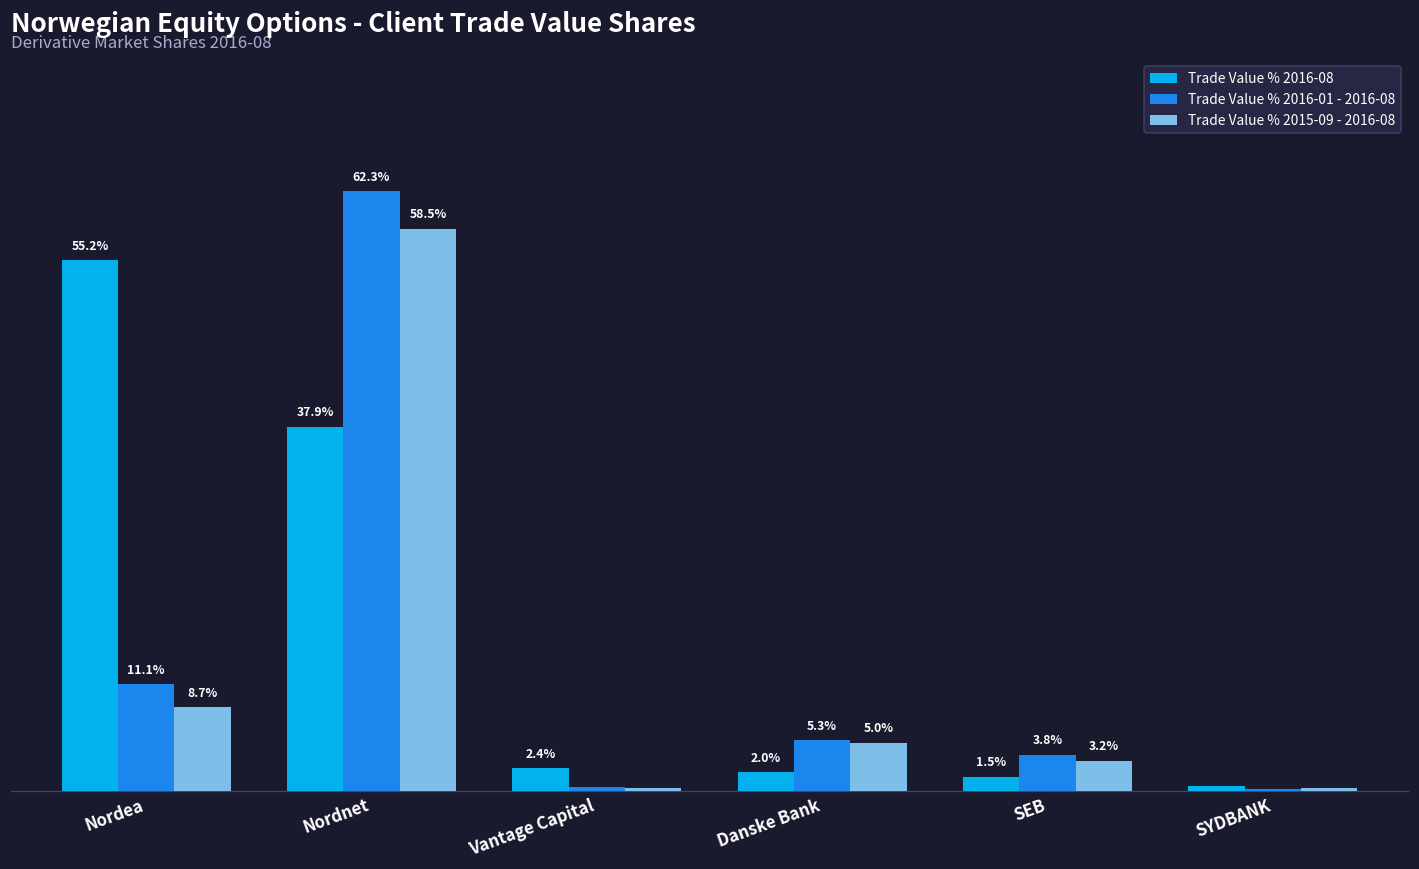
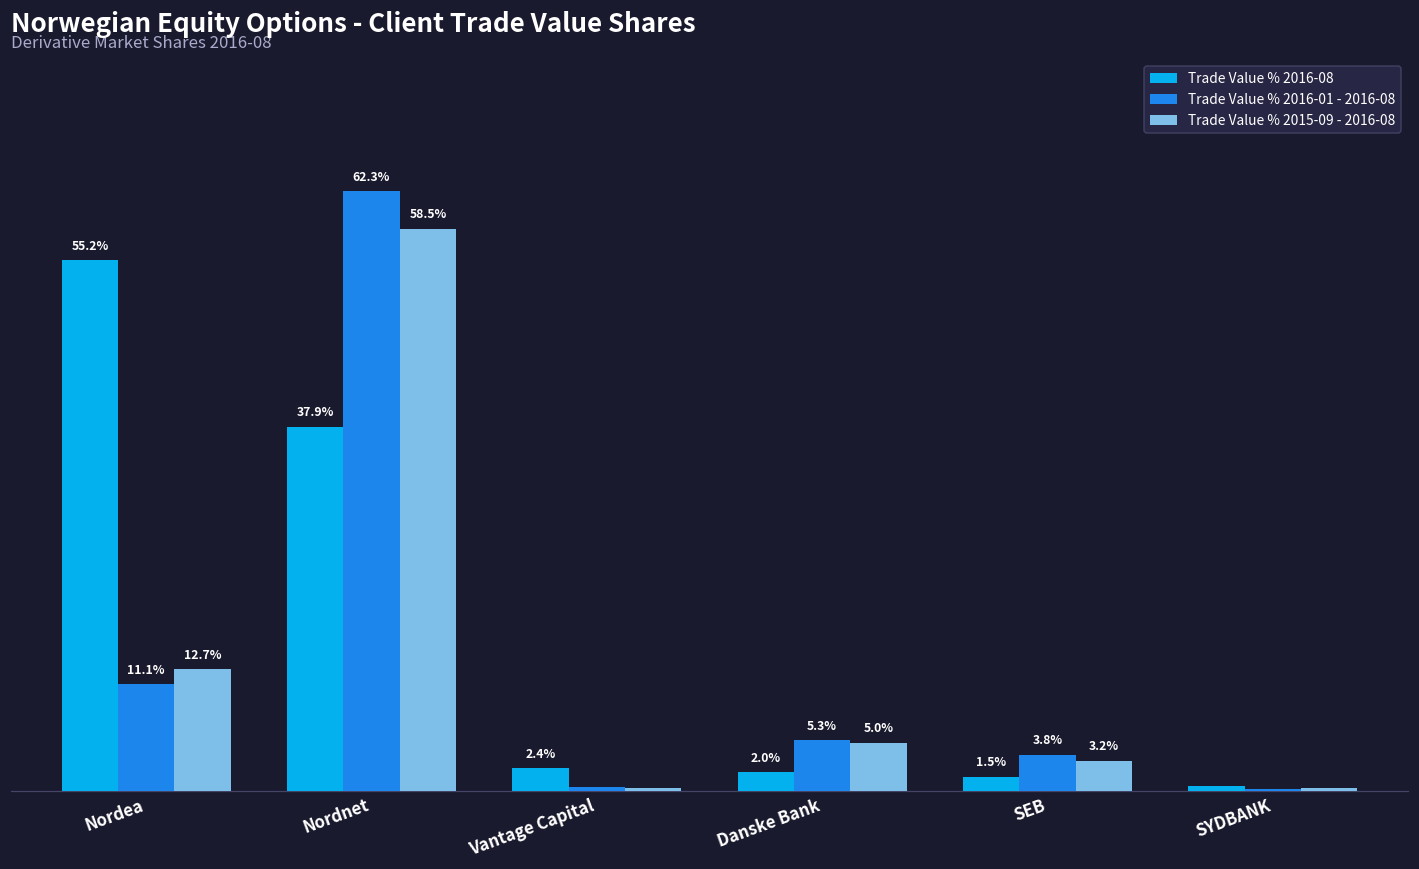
  {
    "Trade Value % 2015-09 - 2016-08": {
-     "Nordea": "8.7%",
+     "Nordea": "12.7%",
      "Nordnet": "58.5%",
      "Danske Bank": "5.0%",
      "SEB": "3.2%"
    }
  }
